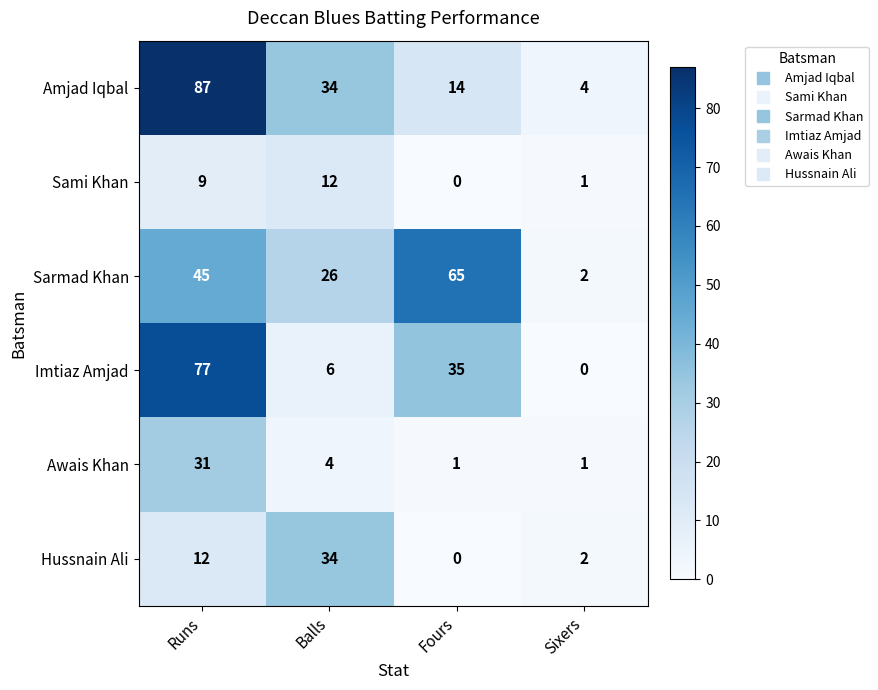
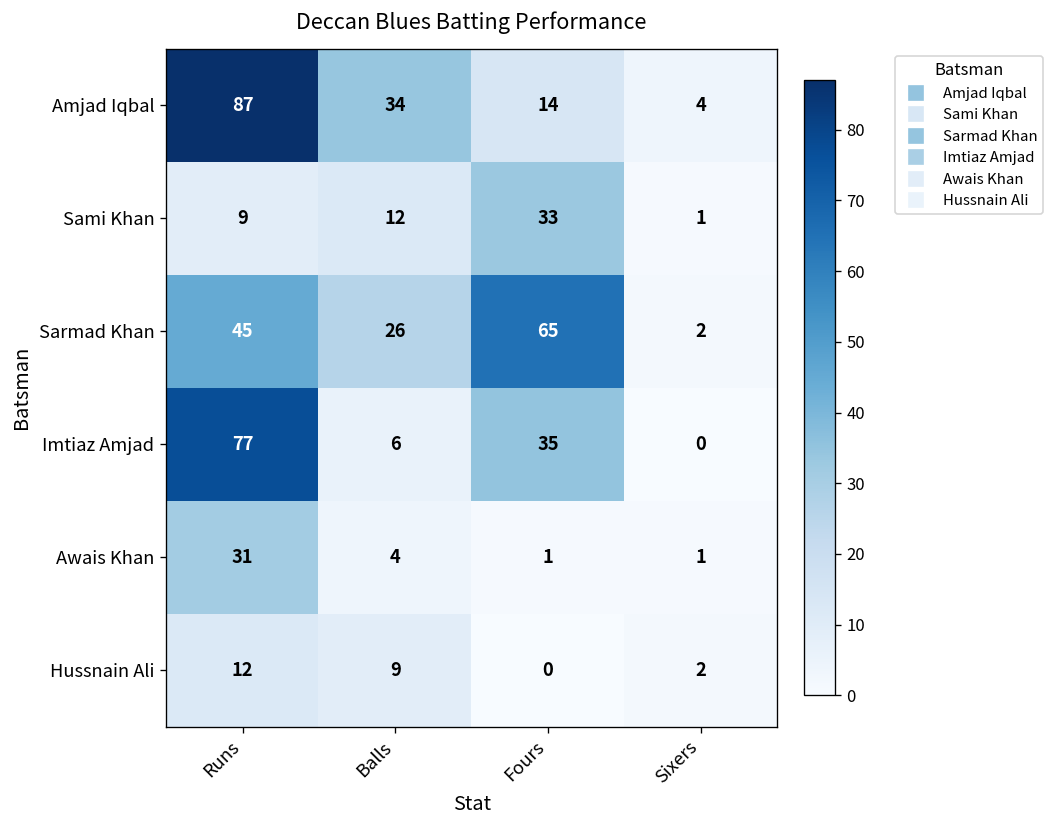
  {
    "Amjad Iqbal": {
      "Runs": 87,
      "Balls": 34,
      "Fours": 14,
      "Sixers": 4
    },
    "Sami Khan": {
      "Runs": 9,
      "Balls": 12,
-     "Fours": 0,
+     "Fours": 33,
      "Sixers": 1
    },
    "Sarmad Khan": {
      "Runs": 45,
      "Balls": 26,
      "Fours": 65,
      "Sixers": 2
    },
    "Imtiaz Amjad": {
      "Runs": 77,
      "Balls": 6,
      "Fours": 35,
      "Sixers": 0
    },
    "Awais Khan": {
      "Runs": 31,
      "Balls": 4,
      "Fours": 1,
      "Sixers": 1
    },
    "Hussnain Ali": {
      "Runs": 12,
-     "Balls": 34,
+     "Balls": 9,
      "Fours": 0,
      "Sixers": 2
    }
  }
